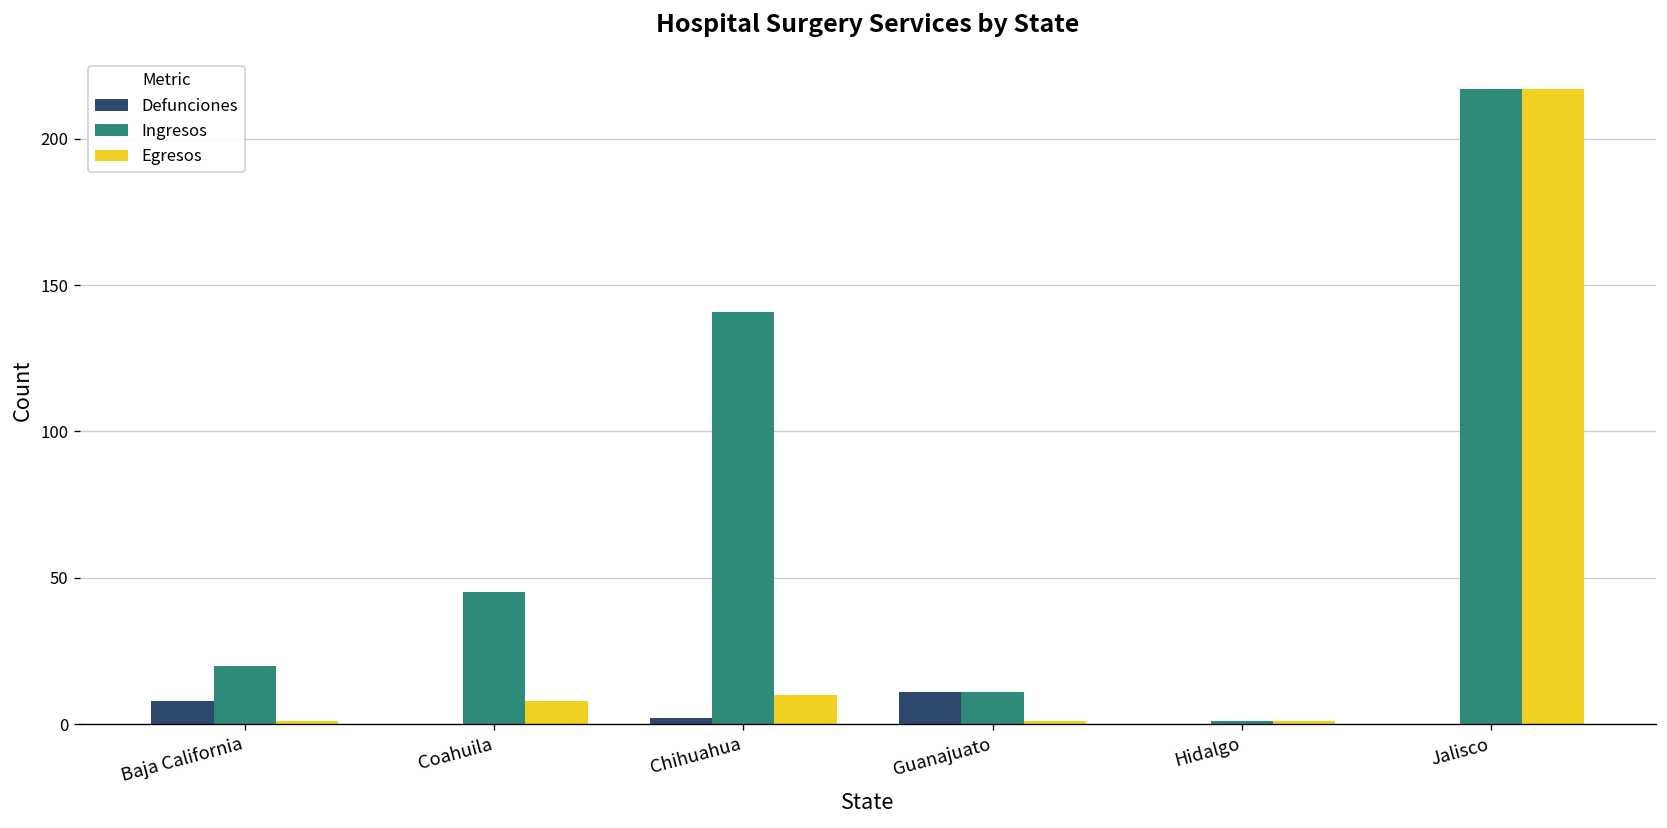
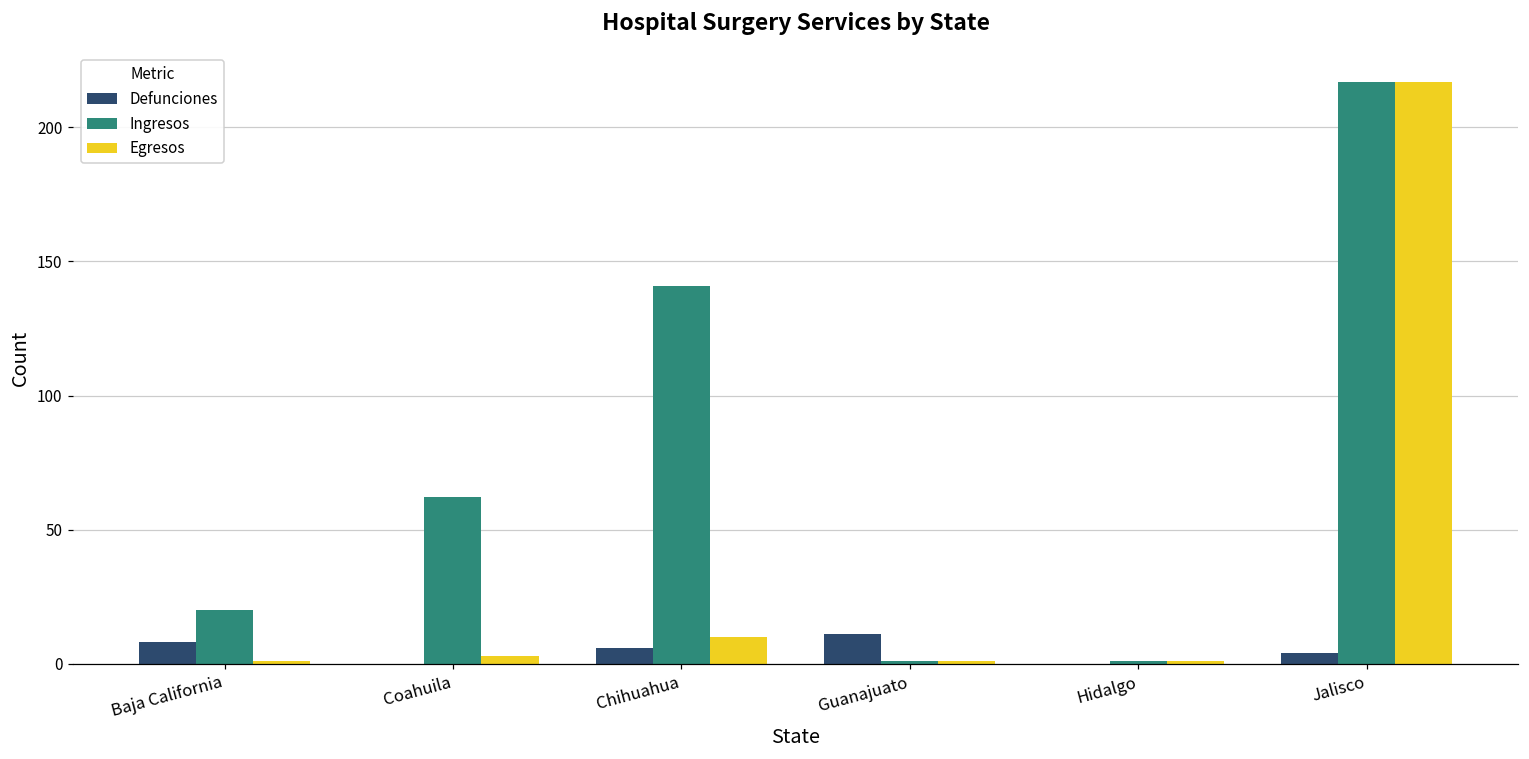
  {
    "Defunciones": {
      "Baja California": 8,
      "Coahuila": 0,
-     "Chihuahua": 2,
+     "Chihuahua": 6,
      "Guanajuato": 11,
      "Hidalgo": 0,
-     "Jalisco": 0
+     "Jalisco": 4
    },
    "Ingresos": {
      "Baja California": 20,
-     "Coahuila": 45,
+     "Coahuila": 62,
      "Chihuahua": 141,
-     "Guanajuato": 11,
+     "Guanajuato": 1,
      "Jalisco": 217
    },
    "Egresos": {
-     "Coahuila": 8,
+     "Coahuila": 3,
      "Chihuahua": 10,
      "Jalisco": 217
    }
  }
